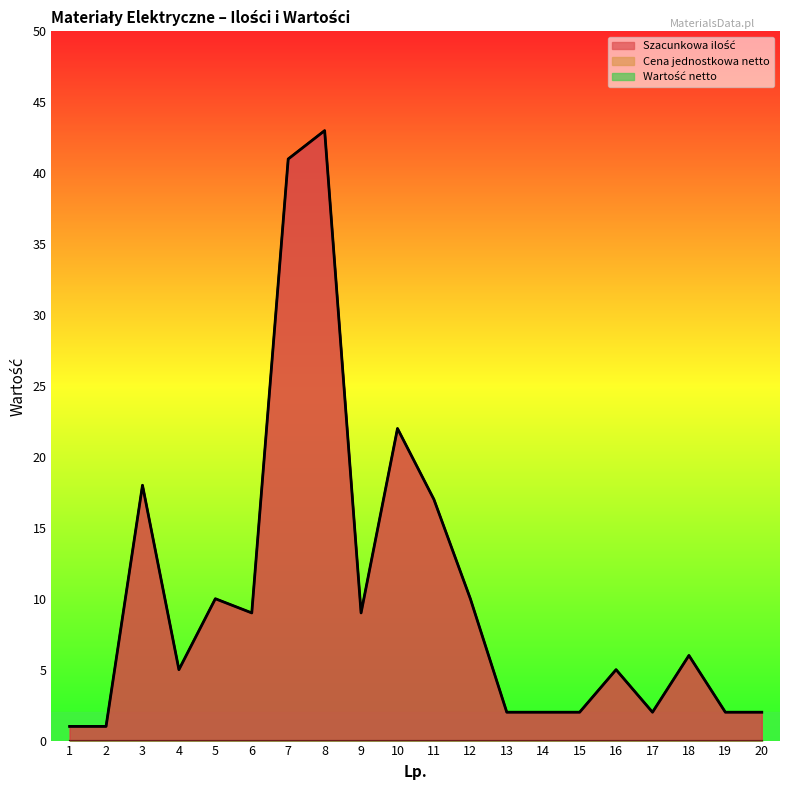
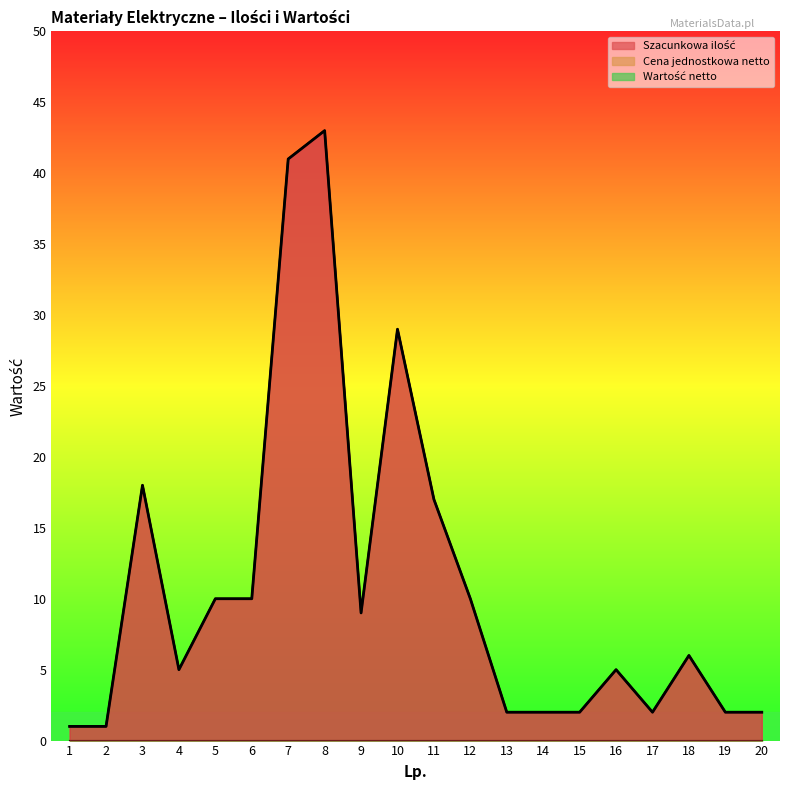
  {
    "Szacunkowa ilość": {
      "3": 18,
      "4": 5,
      "5": 10,
-     "6": 9,
+     "6": 10,
      "7": 41,
      "8": 43,
      "9": 9,
-     "10": 22,
+     "10": 29,
      "11": 17,
      "12": 10,
      "16": 5,
      "18": 6
    }
  }
